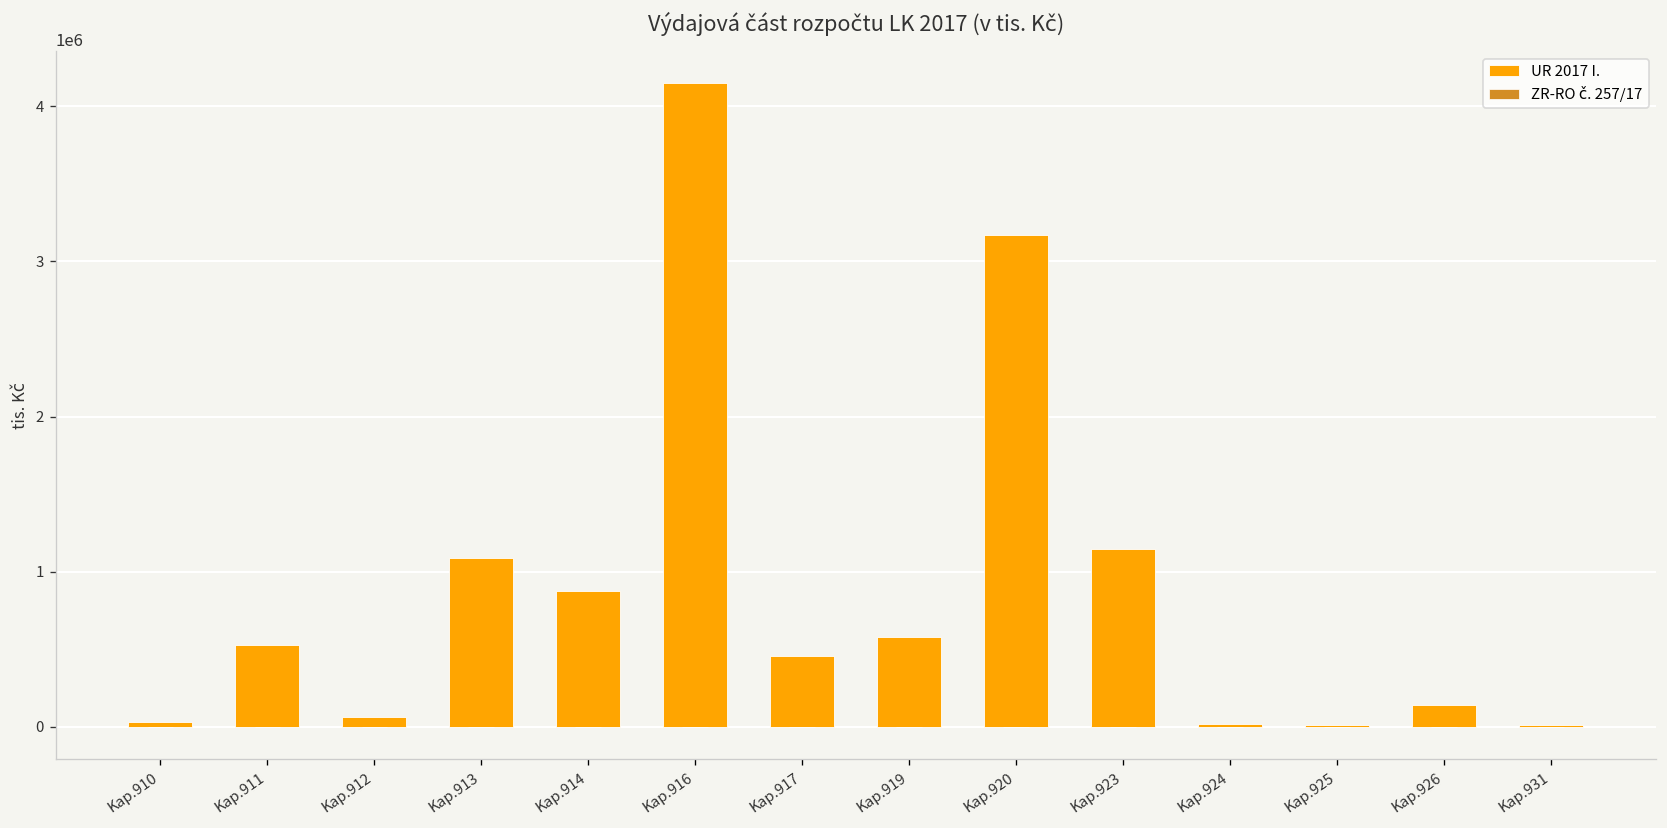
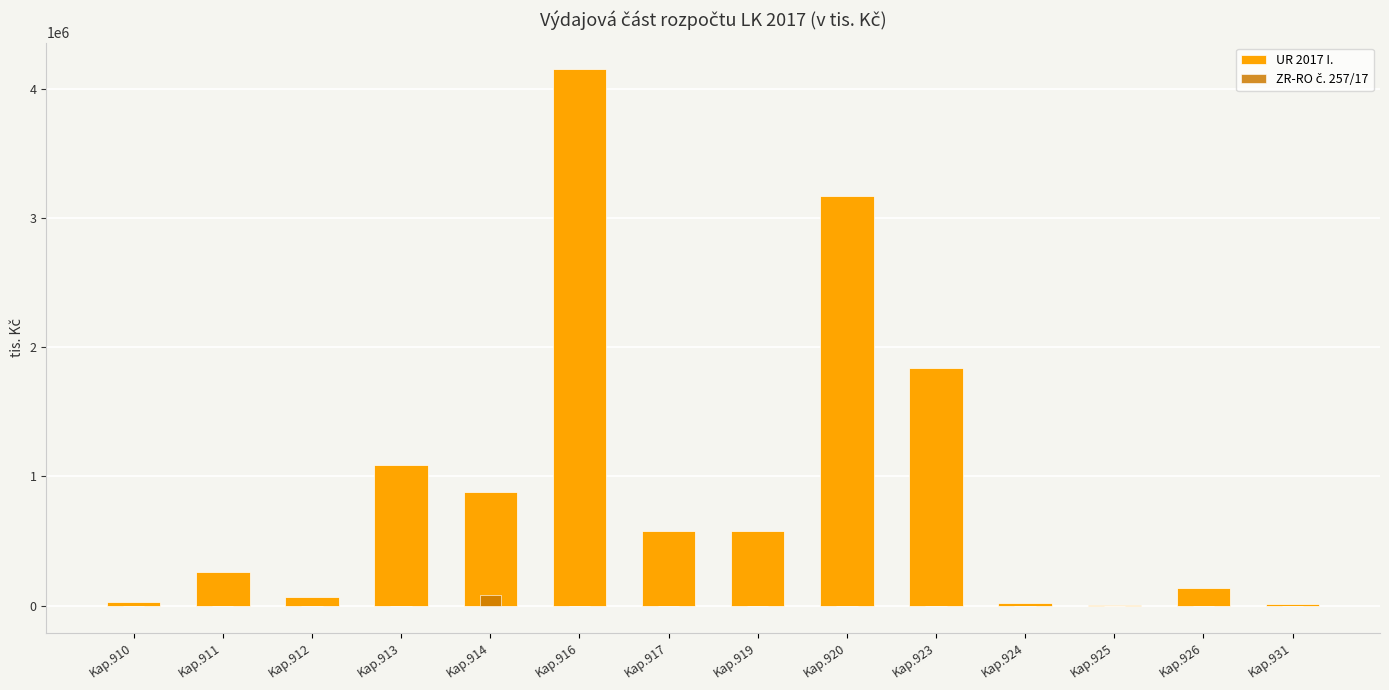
  {
    "UR 2017 I.": {
      "Kap.910": 30000,
-     "Kap.911": 530000,
+     "Kap.911": 260000,
      "Kap.912": 60000,
      "Kap.913": 1090000,
      "Kap.914": 880000,
      "Kap.916": 4150000,
-     "Kap.917": 450000,
+     "Kap.917": 580000,
      "Kap.919": 580000,
      "Kap.920": 3170000,
-     "Kap.923": 1150000,
+     "Kap.923": 1840000,
      "Kap.926": 140000
    },
    "ZR-RO č. 257/17": {
      "Kap.910": 0,
      "Kap.911": 0,
      "Kap.912": 0,
      "Kap.913": 0,
-     "Kap.914": 0,
+     "Kap.914": 90000,
      "Kap.916": 0,
      "Kap.919": 0,
      "Kap.920": 0,
      "Kap.923": 0,
      "Kap.924": 0,
      "Kap.925": 0,
      "Kap.926": 0,
      "Kap.931": 0
    }
  }
